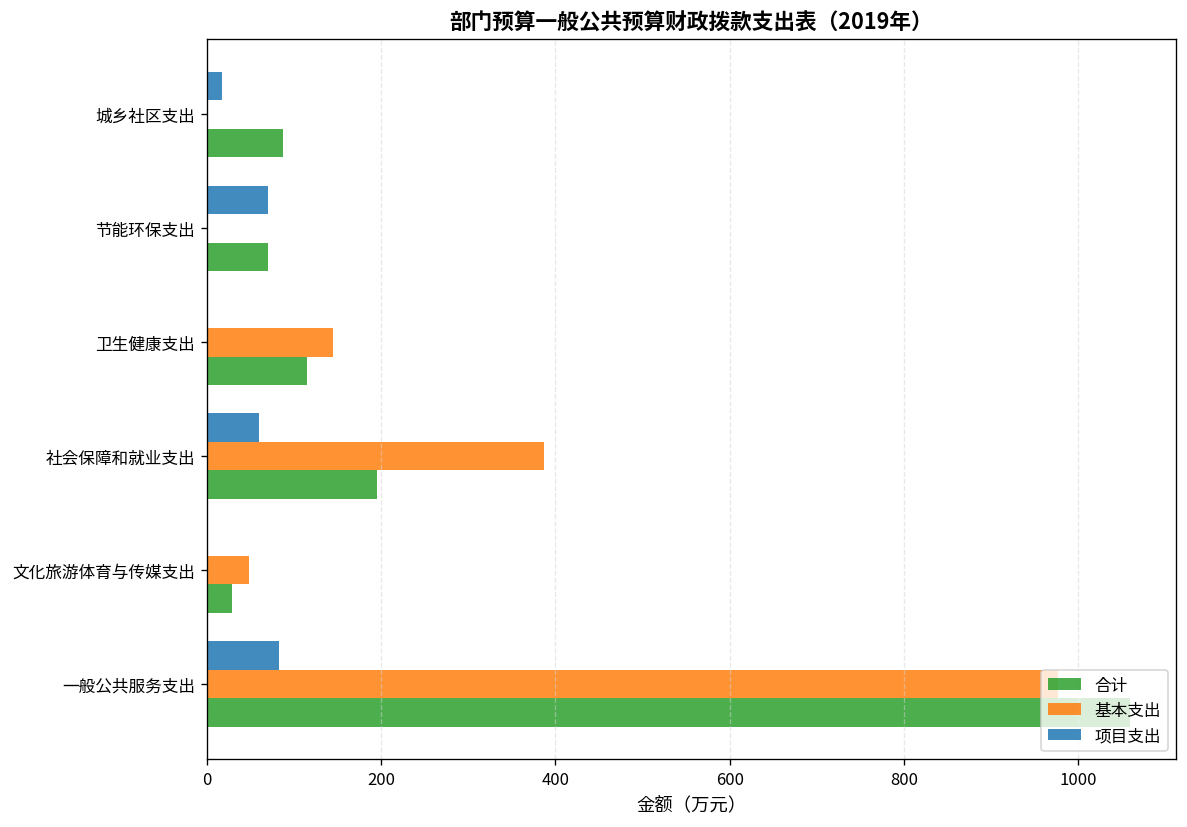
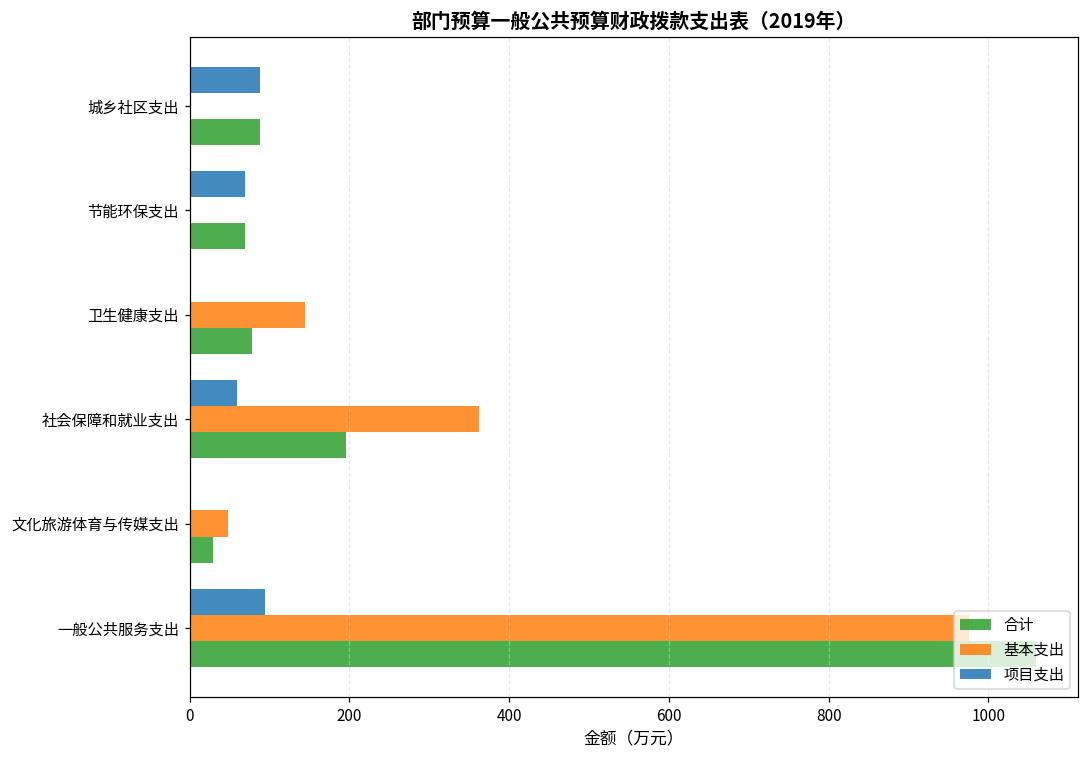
  {
    "合计": {
      "城乡社区支出": 90,
      "节能环保支出": 70,
-     "卫生健康支出": 110,
+     "卫生健康支出": 80,
      "社会保障和就业支出": 200,
      "文化旅游体育与传媒支出": 30
    },
    "基本支出": {
      "城乡社区支出": 0,
      "节能环保支出": 0,
      "卫生健康支出": 140,
-     "社会保障和就业支出": 390,
+     "社会保障和就业支出": 360,
      "文化旅游体育与传媒支出": 50
    },
    "项目支出": {
-     "城乡社区支出": 20,
+     "城乡社区支出": 90,
      "节能环保支出": 70,
      "卫生健康支出": 0,
      "社会保障和就业支出": 60,
      "文化旅游体育与传媒支出": 0,
-     "一般公共服务支出": 80
+     "一般公共服务支出": 90
    }
  }
